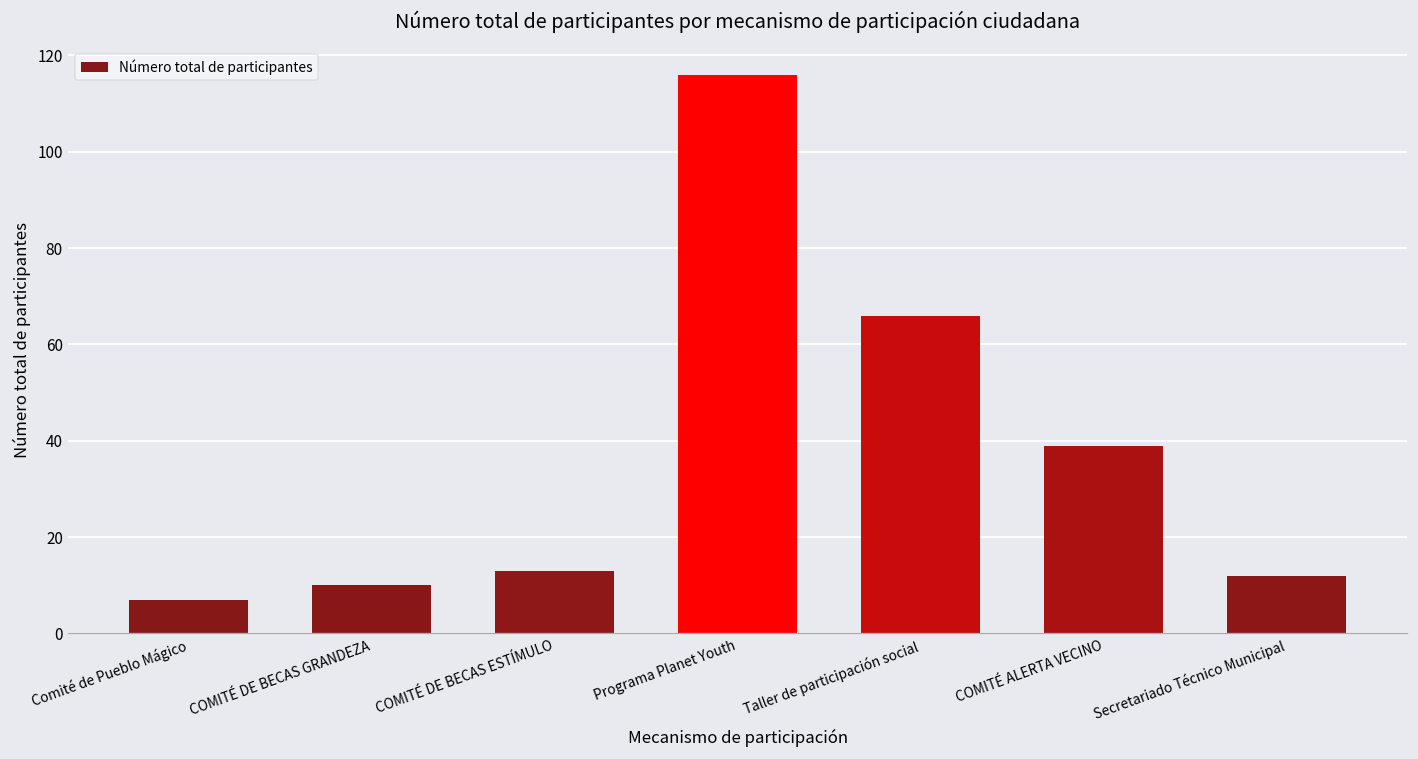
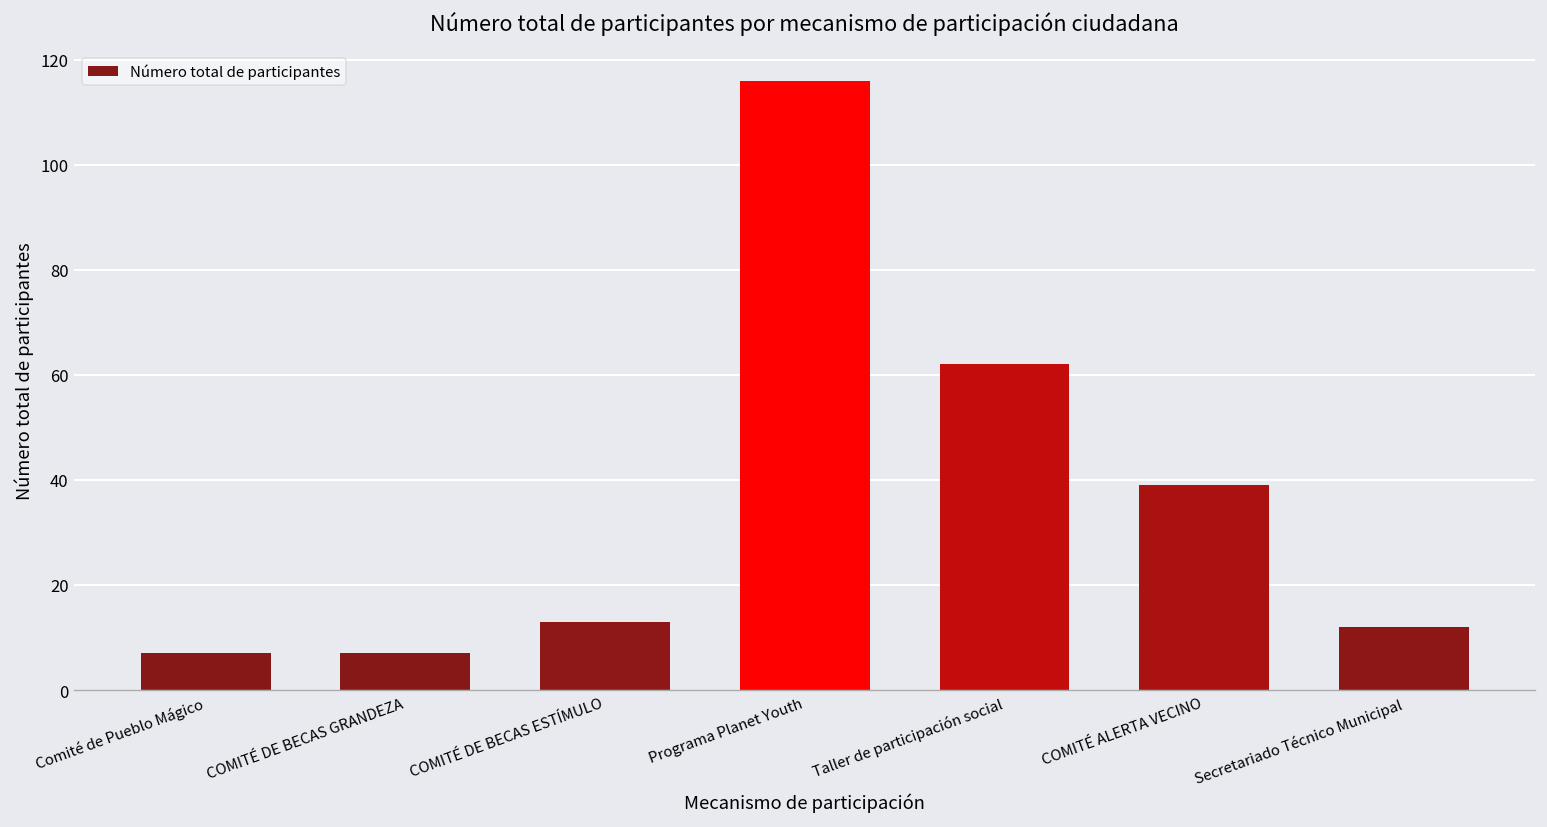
  {
    "Comité de Pueblo Mágico": 7,
-   "COMITÉ DE BECAS GRANDEZA": 10,
+   "COMITÉ DE BECAS GRANDEZA": 7,
    "COMITÉ DE BECAS ESTÍMULO": 13,
    "Programa Planet Youth": 116,
-   "Taller de participación social": 66,
+   "Taller de participación social": 62,
    "COMITÉ ALERTA VECINO": 39,
    "Secretariado Técnico Municipal": 12
  }
